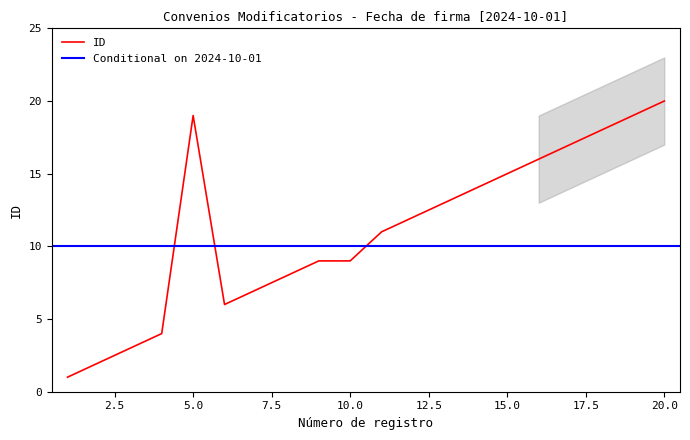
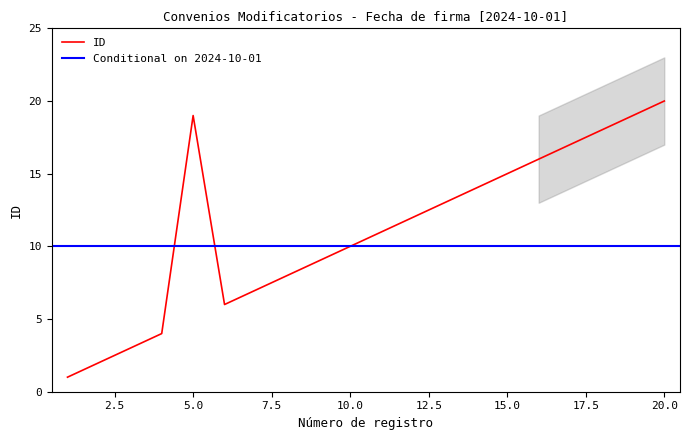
  {
    "ID": {
      "5.0": 19,
-     "10.0": 9,
+     "10.0": 10,
      "15.0": 15,
      "20.0": 20
    }
  }
